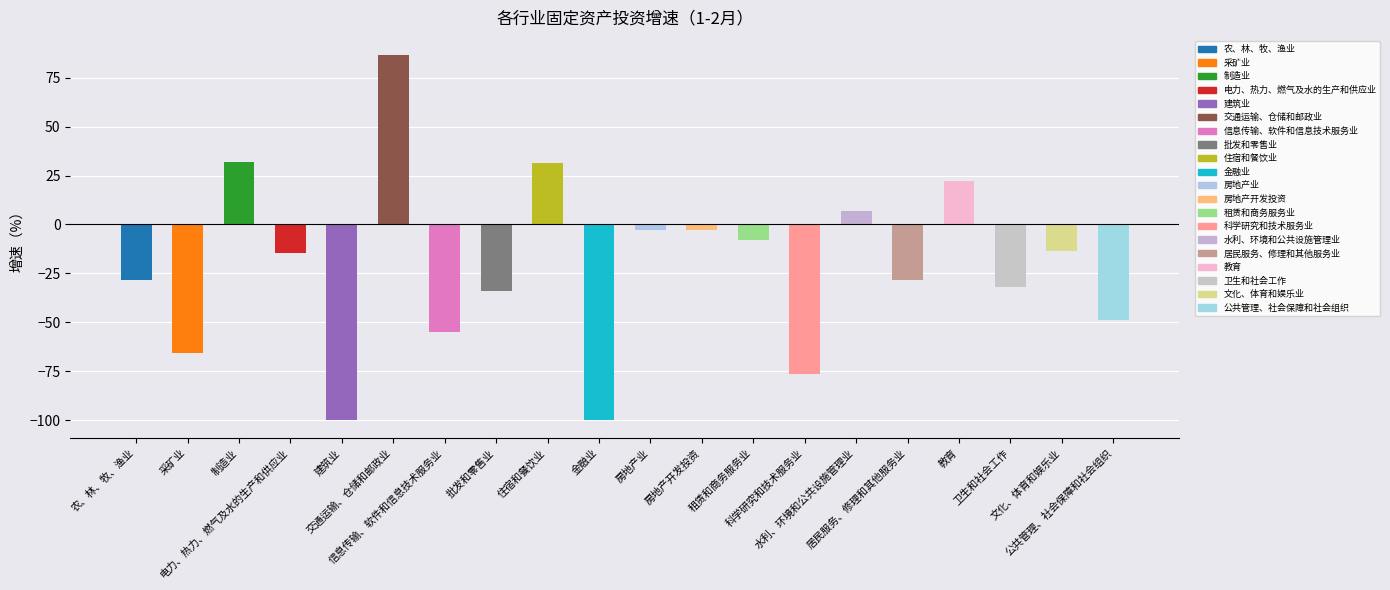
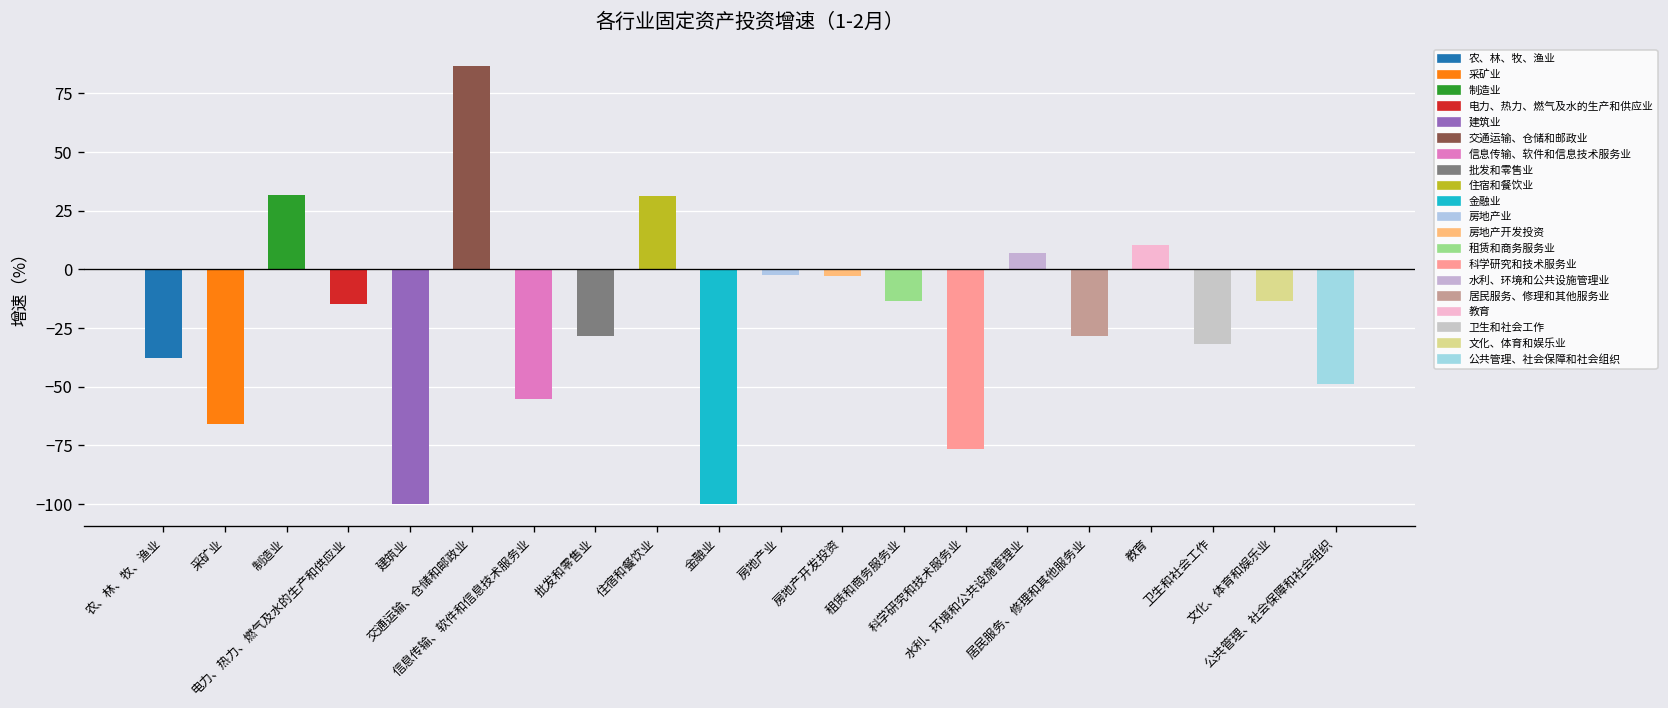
  {
-   "农、林、牧、渔业": -28,
+   "农、林、牧、渔业": -38,
    "采矿业": -66,
    "制造业": 32,
    "电力、热力、燃气及水的生产和供应业": -15,
    "建筑业": -100,
    "交通运输、仓储和邮政业": 87,
    "信息传输、软件和信息技术服务业": -55,
-   "批发和零售业": -34,
+   "批发和零售业": -29,
    "住宿和餐饮业": 31,
    "金融业": -100,
    "房地产业": -3,
    "房地产开发投资": -3,
-   "租赁和商务服务业": -8,
+   "租赁和商务服务业": -13,
    "科学研究和技术服务业": -77,
    "水利、环境和公共设施管理业": 7,
    "居民服务、修理和其他服务业": -29,
-   "教育": 22,
+   "教育": 10,
    "卫生和社会工作": -32,
    "文化、体育和娱乐业": -13,
    "公共管理、社会保障和社会组织": -49
  }
